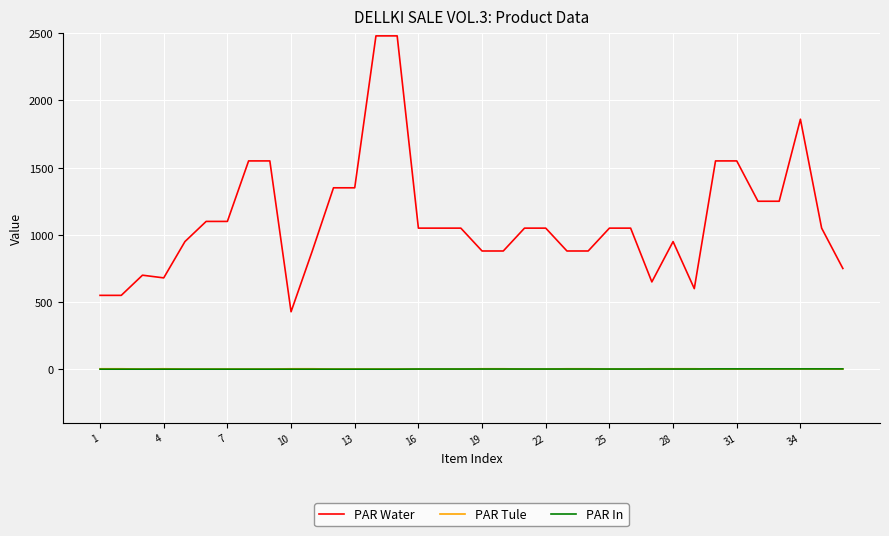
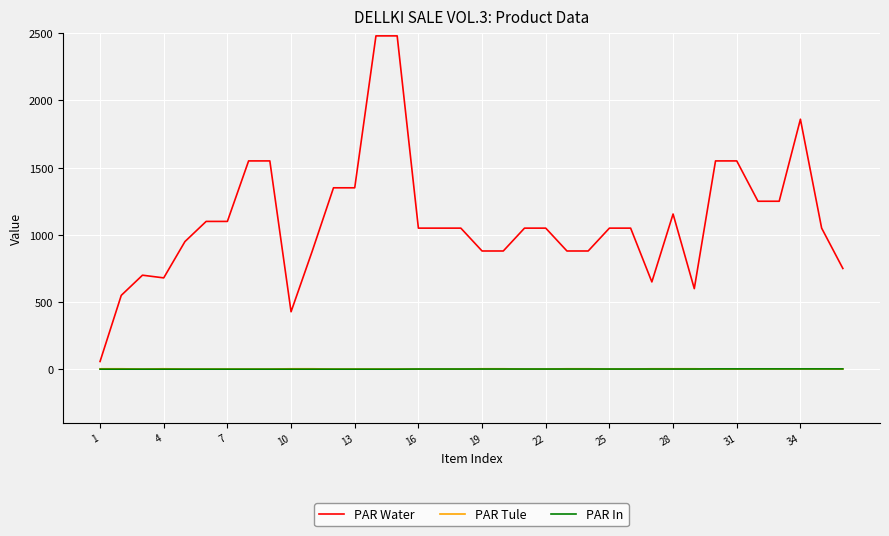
  {
    "PAR Water": {
-     "1": 550,
+     "1": 60,
      "4": 680,
      "7": 1100,
      "10": 430,
      "13": 1350,
      "16": 1050,
      "19": 880,
      "22": 1050,
      "25": 1050,
-     "28": 950,
+     "28": 1160,
      "31": 1550,
      "34": 1860
    },
    "PAR In": {
      "1": 0,
      "4": 0,
      "7": 0,
      "10": 0,
      "13": 0,
      "16": 0,
      "19": 0,
      "22": 0,
      "25": 0,
      "28": 0,
      "31": 0,
      "34": 0
    }
  }
